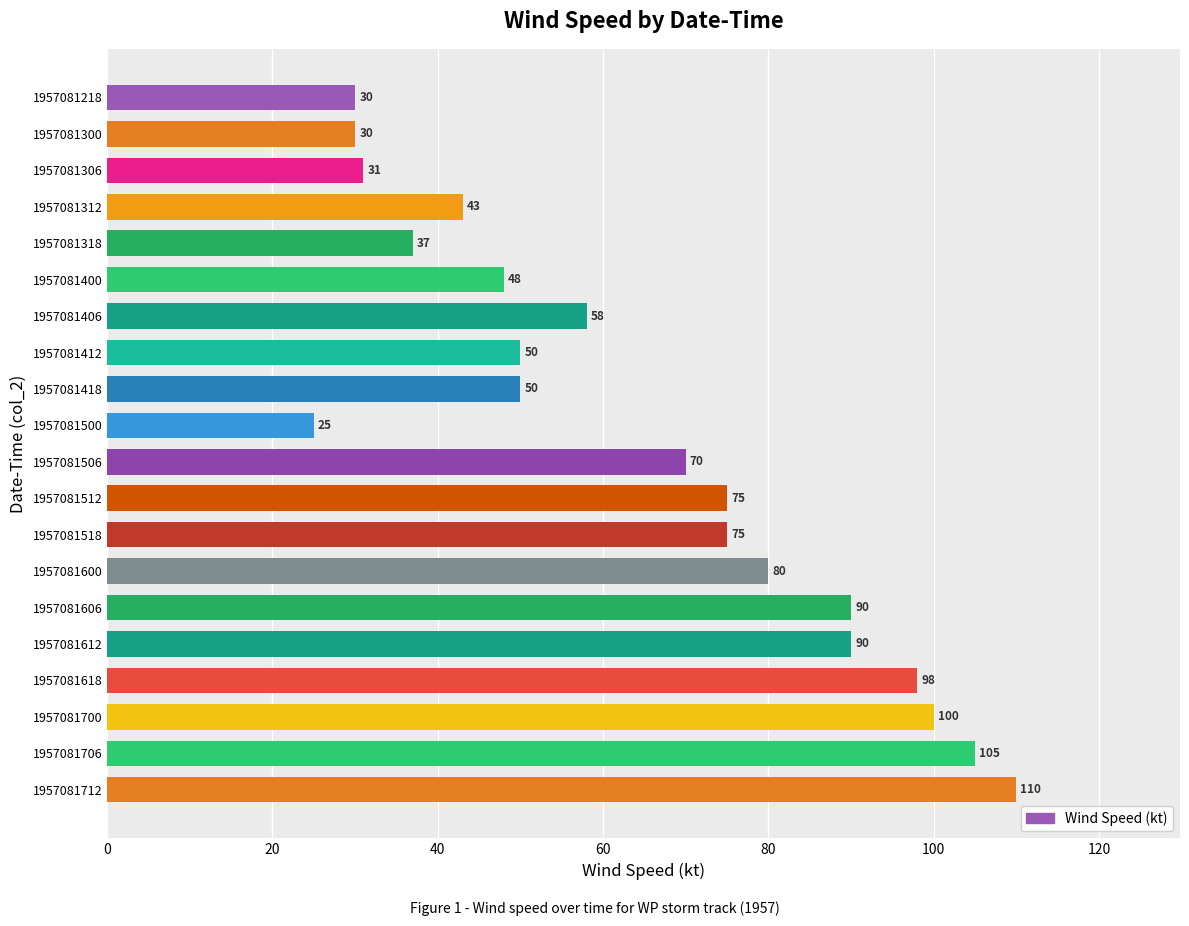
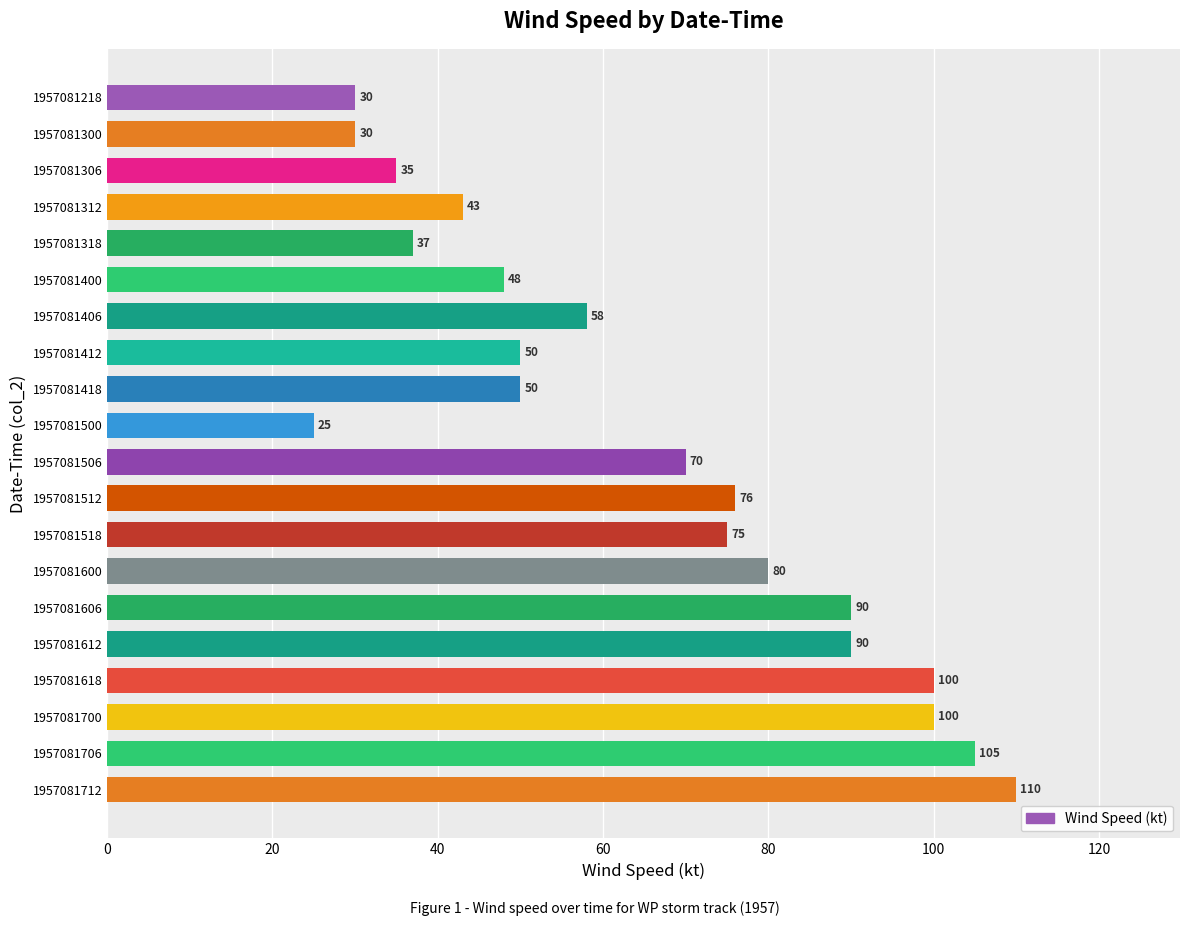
  {
    "1957081218": 30,
    "1957081300": 30,
-   "1957081306": 31,
+   "1957081306": 35,
    "1957081312": 43,
    "1957081318": 37,
    "1957081400": 48,
    "1957081406": 58,
    "1957081412": 50,
    "1957081418": 50,
    "1957081500": 25,
    "1957081506": 70,
-   "1957081512": 75,
+   "1957081512": 76,
    "1957081518": 75,
    "1957081600": 80,
    "1957081606": 90,
    "1957081612": 90,
-   "1957081618": 98,
+   "1957081618": 100,
    "1957081700": 100,
    "1957081706": 105,
    "1957081712": 110
  }
